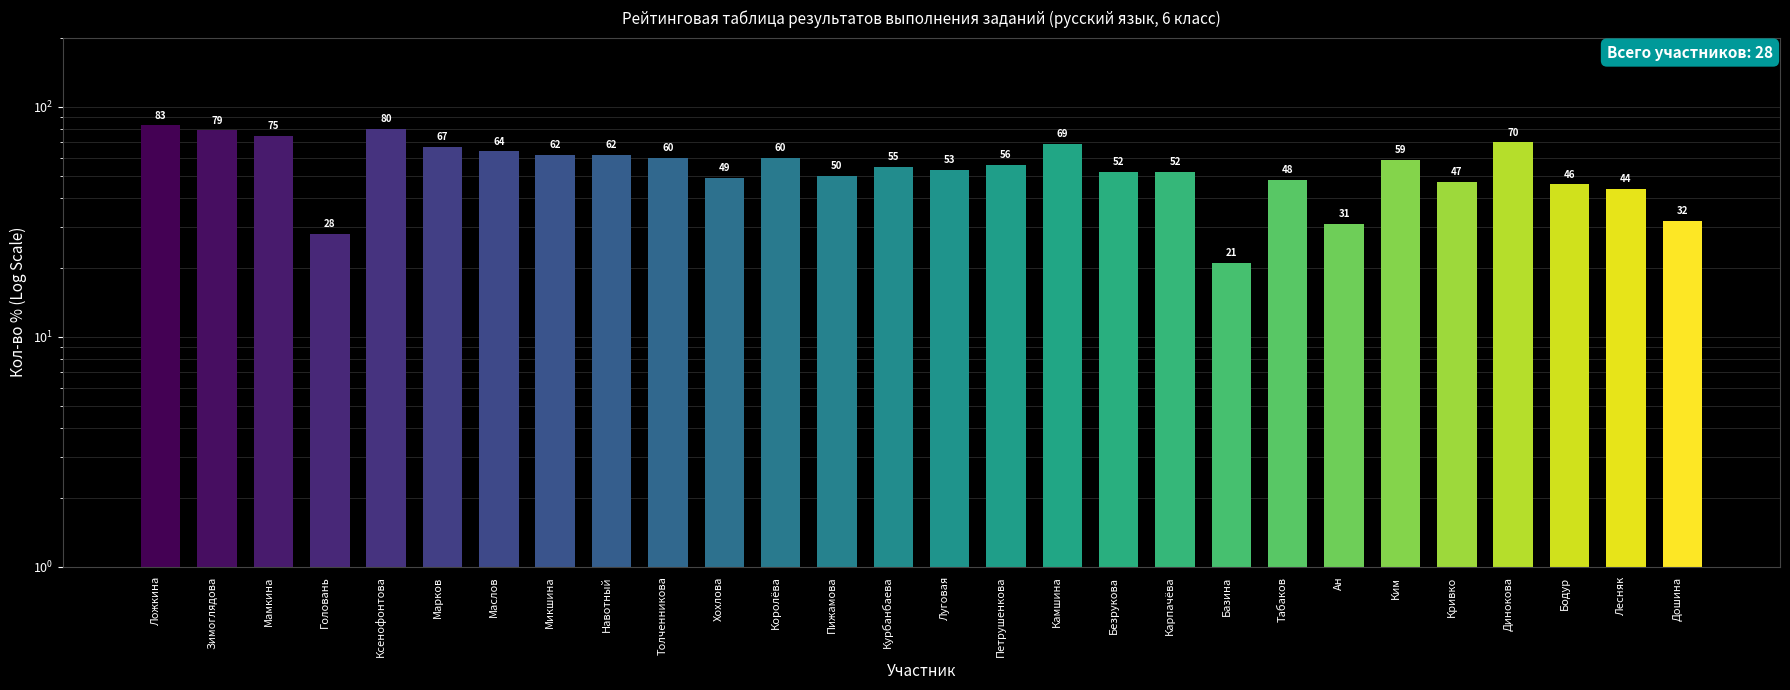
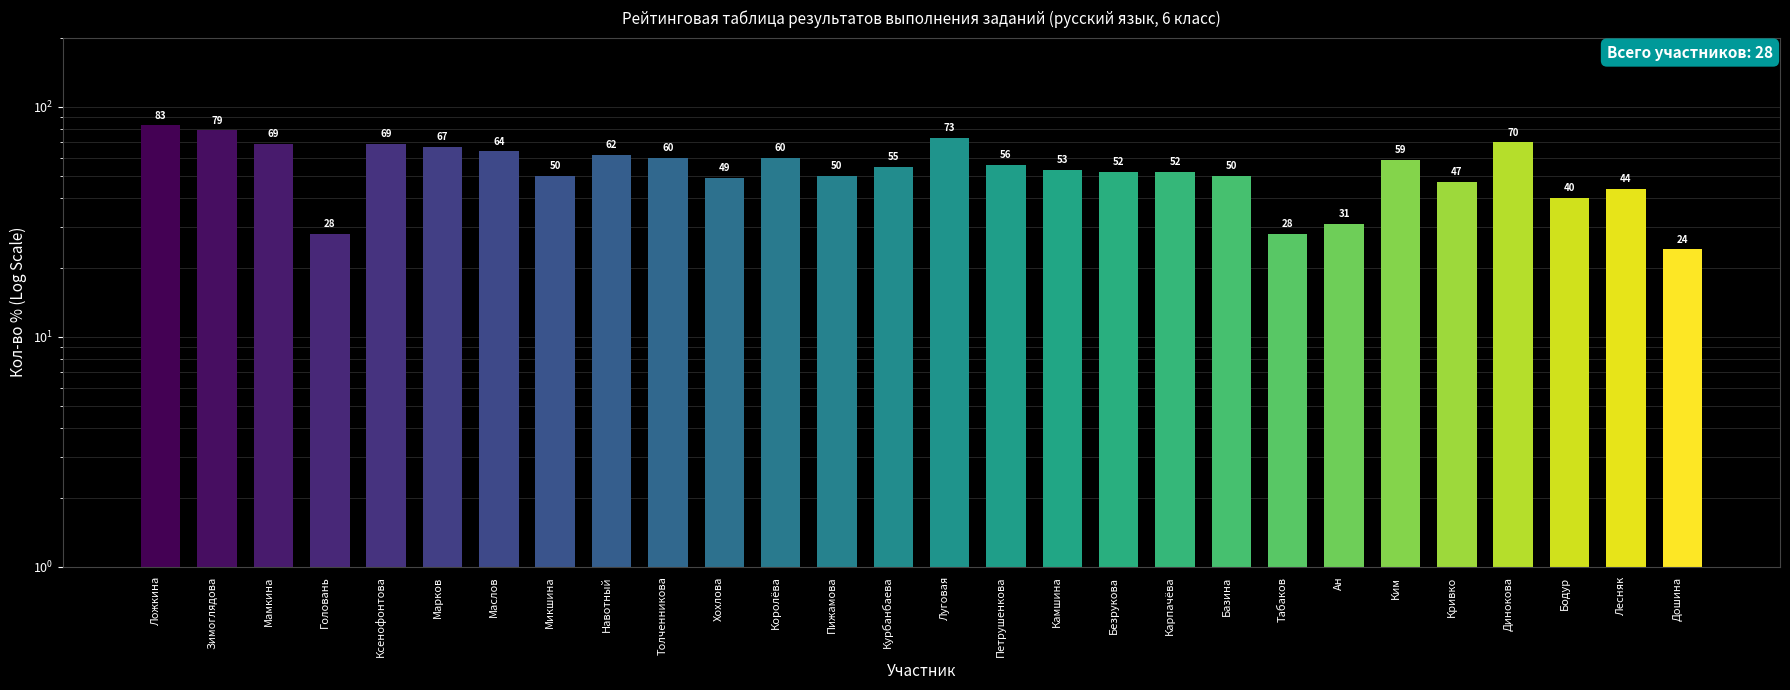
  {
    "Ложкина": 83,
    "Зимоглядова": 79,
-   "Мамкина": 75,
+   "Мамкина": 69,
    "Головань": 28,
-   "Ксенофонтова": 80,
+   "Ксенофонтова": 69,
    "Марков": 67,
    "Маслов": 64,
-   "Микшина": 62,
+   "Микшина": 50,
    "Навотный": 62,
    "Толченникова": 60,
    "Хохлова": 49,
    "Королёва": 60,
    "Пижамова": 50,
    "Курбанбаева": 55,
-   "Луговая": 53,
+   "Луговая": 73,
    "Петрушенкова": 56,
-   "Камшина": 69,
+   "Камшина": 53,
    "Безрукова": 52,
    "Карпачёва": 52,
-   "Базина": 21,
-   "Табаков": 48,
+   "Базина": 50,
+   "Табаков": 28,
    "Ан": 31,
    "Ким": 59,
    "Кривко": 47,
    "Динокова": 70,
-   "Бодур": 46,
+   "Бодур": 40,
    "Лесняк": 44,
-   "Дошина": 32
+   "Дошина": 24
  }
